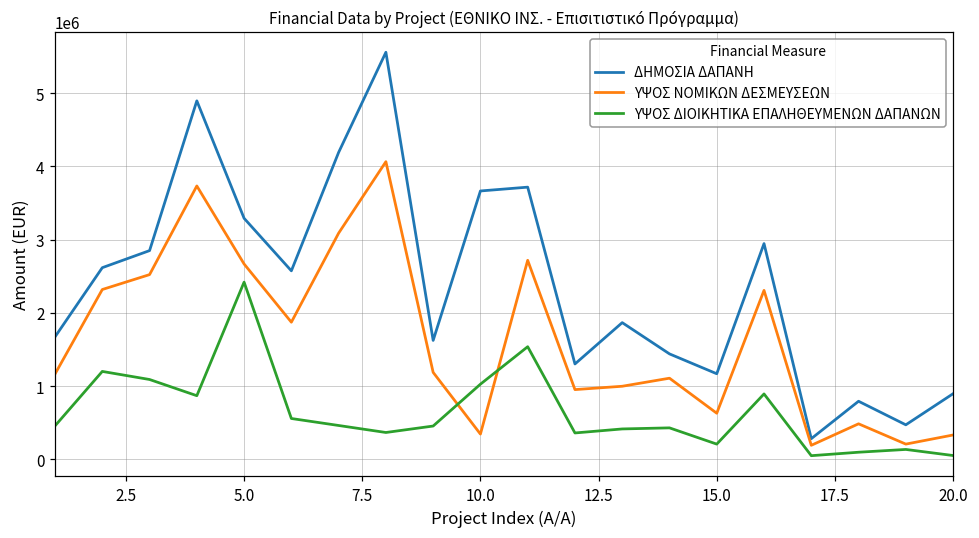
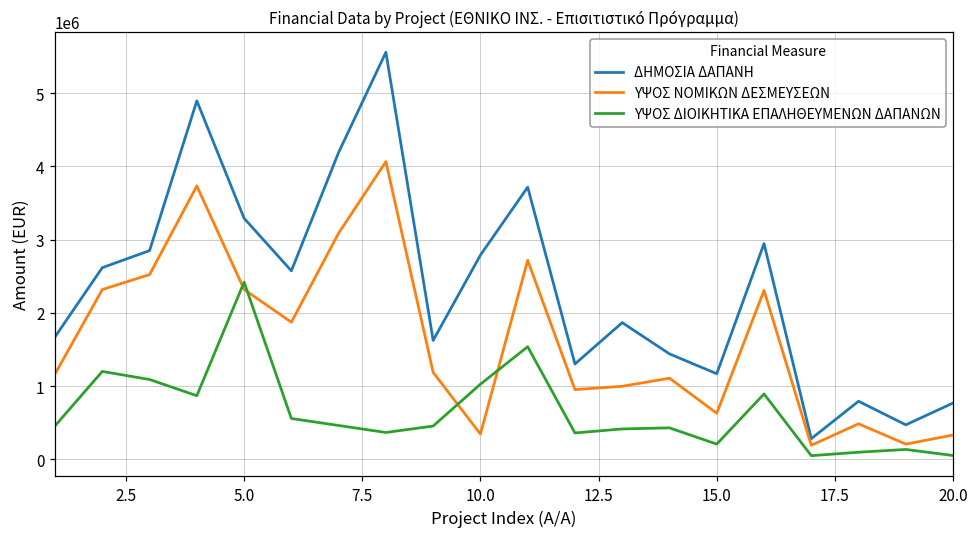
  {
    "ΔΗΜΟΣΙΑ ΔΑΠΑΝΗ": {
      "5.0": 3300000,
-     "10.0": 3700000,
+     "10.0": 2800000,
      "15.0": 1200000,
-     "20.0": 900000
+     "20.0": 800000
    },
    "ΥΨΟΣ ΝΟΜΙΚΩΝ ΔΕΣΜΕΥΣΕΩΝ": {
-     "5.0": 2700000,
+     "5.0": 2300000,
      "10.0": 300000,
      "15.0": 600000,
      "20.0": 300000
    },
    "ΥΨΟΣ ΔΙΟΙΚΗΤΙΚΑ ΕΠΑΛΗΘΕΥΜΕΝΩΝ ΔΑΠΑΝΩΝ": {
      "5.0": 2400000,
      "10.0": 1000000,
      "15.0": 200000,
      "20.0": 100000
    }
  }
